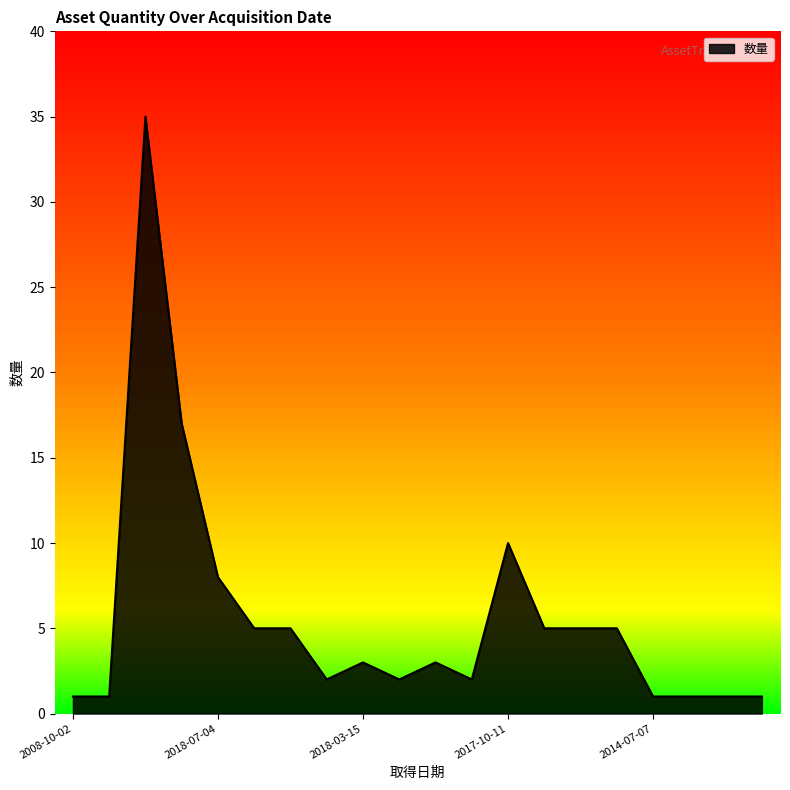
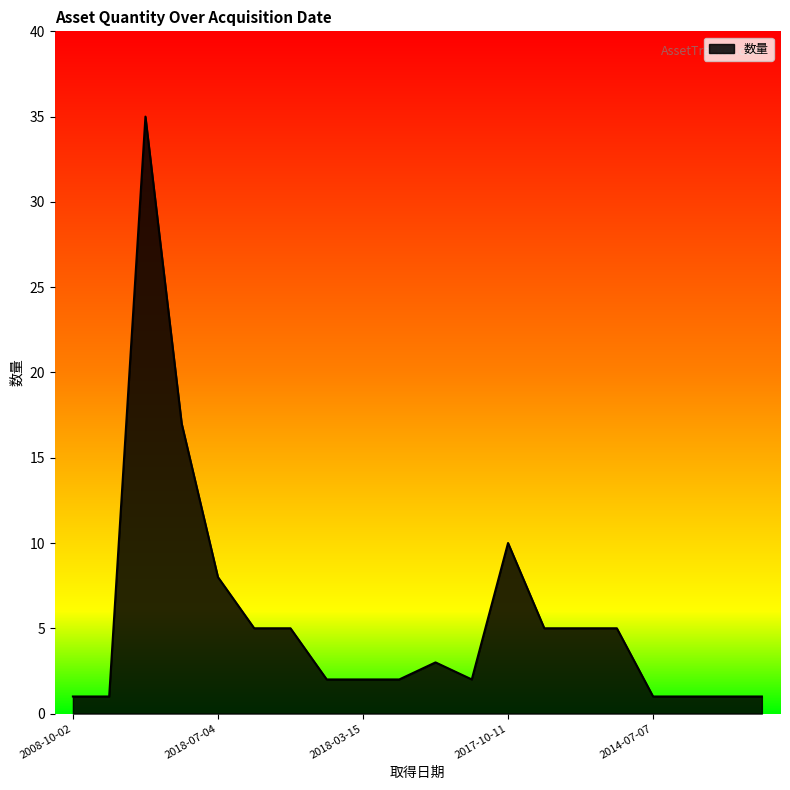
  {
    "2008-10-02": 1,
    "2018-07-04": 8,
-   "2018-03-15": 3,
+   "2018-03-15": 2,
    "2014-07-07": 1
  }
